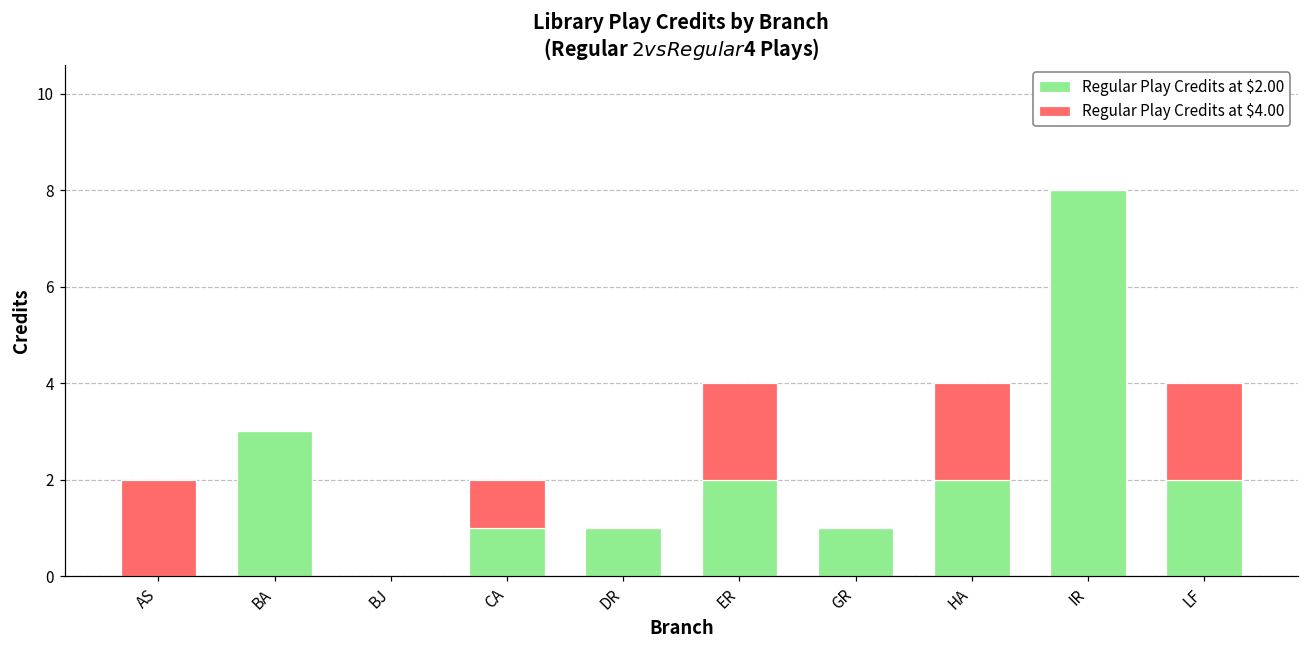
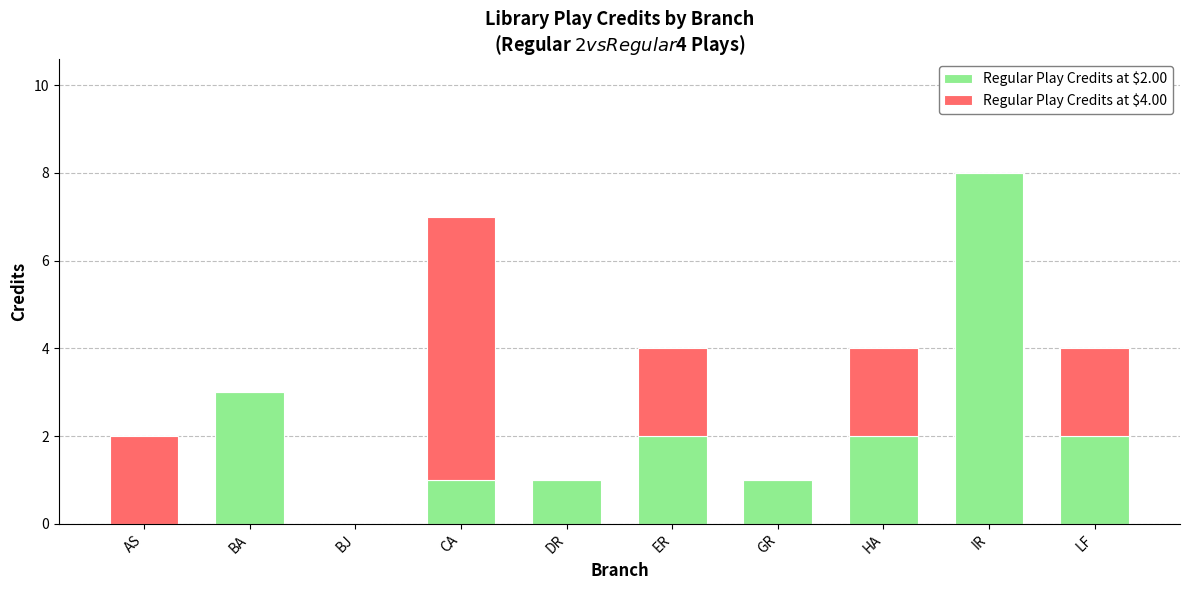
  {
    "Regular Play Credits at $2.00": {
      "AS": 0,
      "BA": 3,
      "BJ": 0,
      "CA": 1,
      "DR": 1,
      "ER": 2,
      "GR": 1,
      "HA": 2,
      "IR": 8,
      "LF": 2
    },
    "Regular Play Credits at $4.00": {
      "AS": 2,
      "BA": 0,
      "BJ": 0,
-     "CA": 1,
+     "CA": 6,
      "DR": 0,
      "ER": 2,
      "GR": 0,
      "HA": 2,
      "IR": 0,
      "LF": 2
    }
  }
